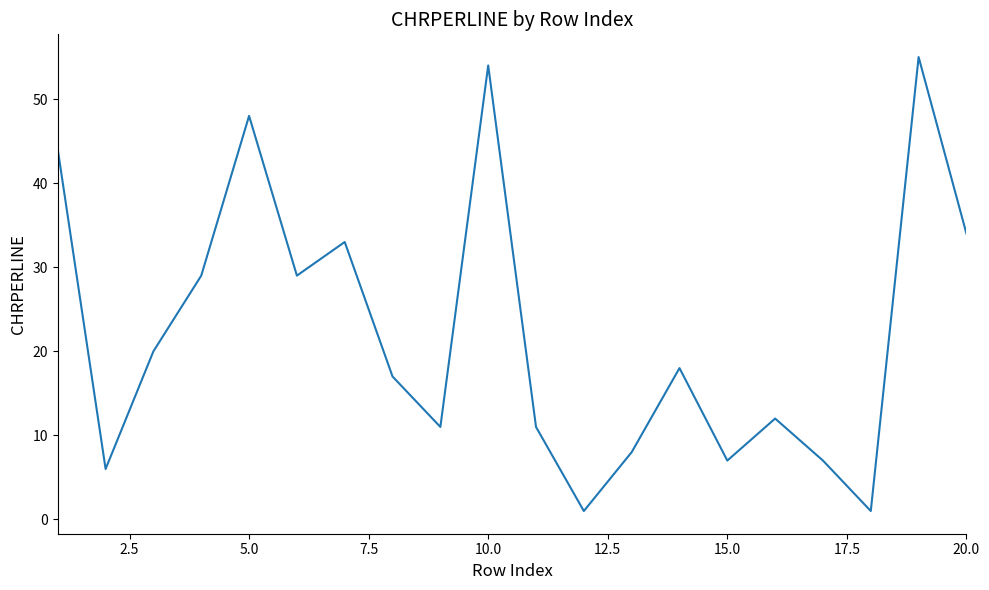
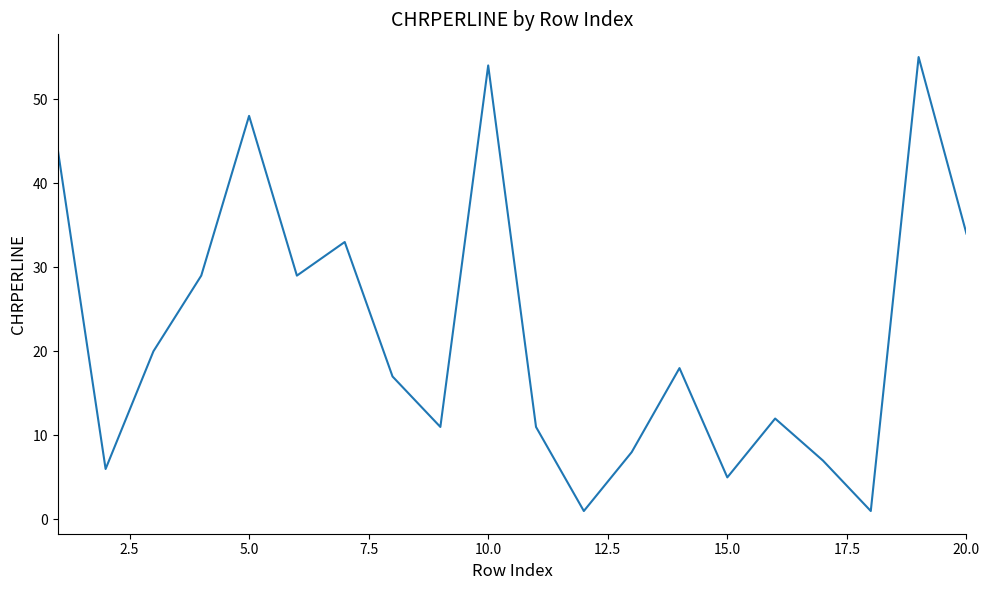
  {
    "5.0": 48,
    "10.0": 54,
-   "15.0": 7,
+   "15.0": 5,
    "20.0": 34
  }
